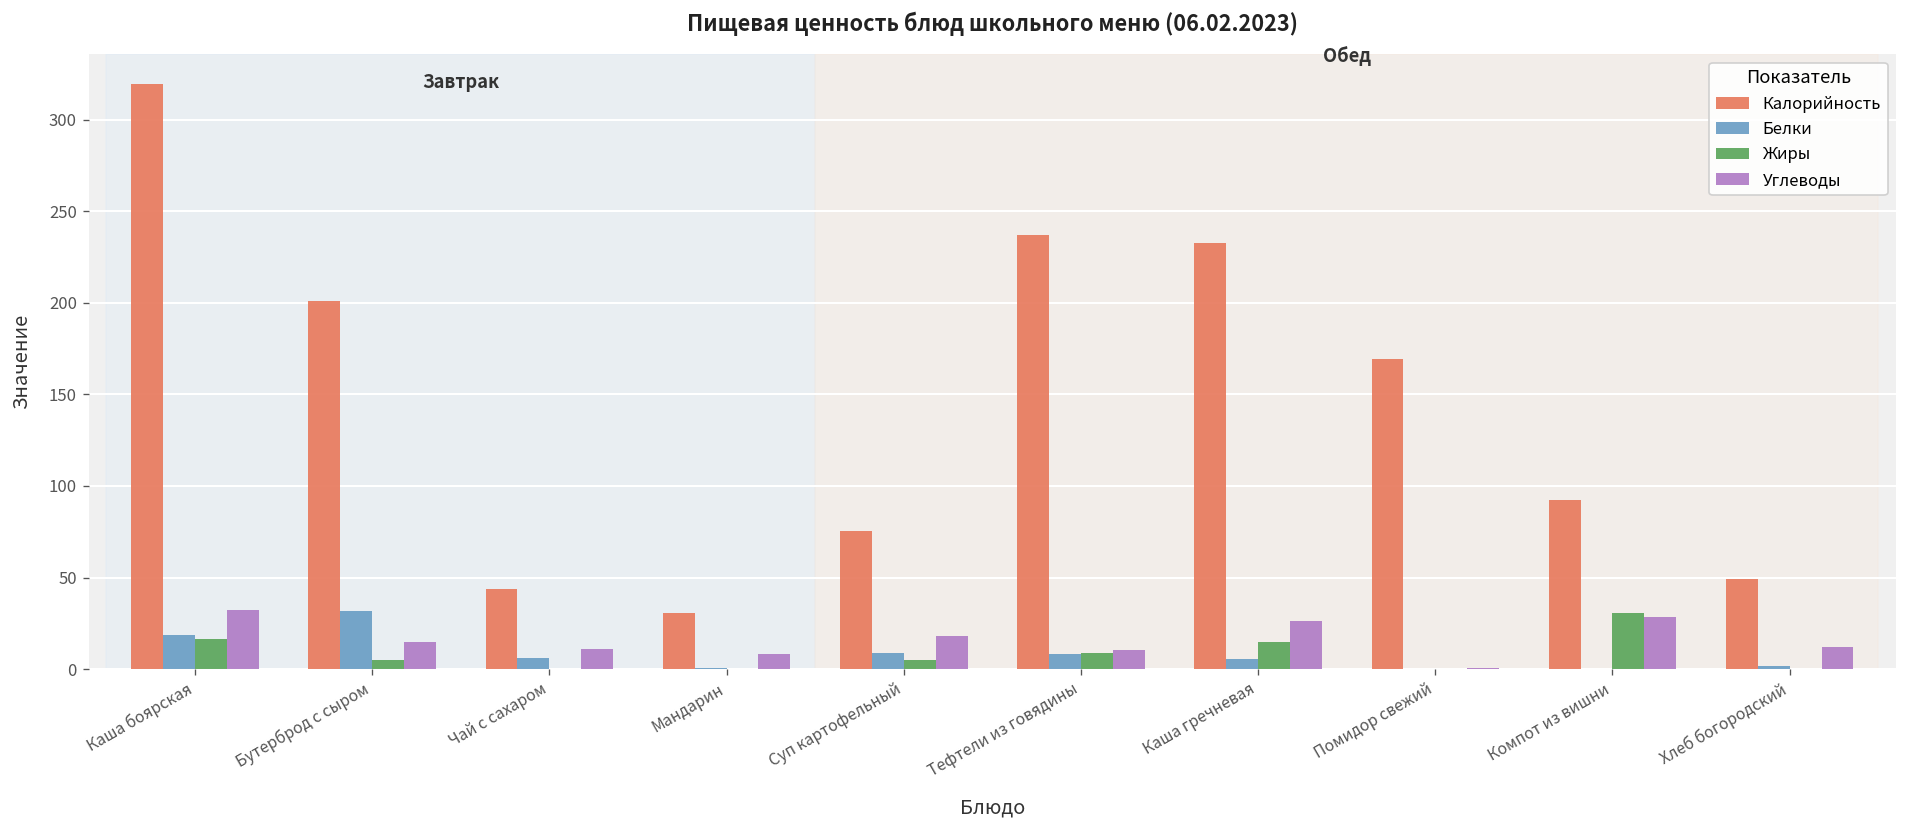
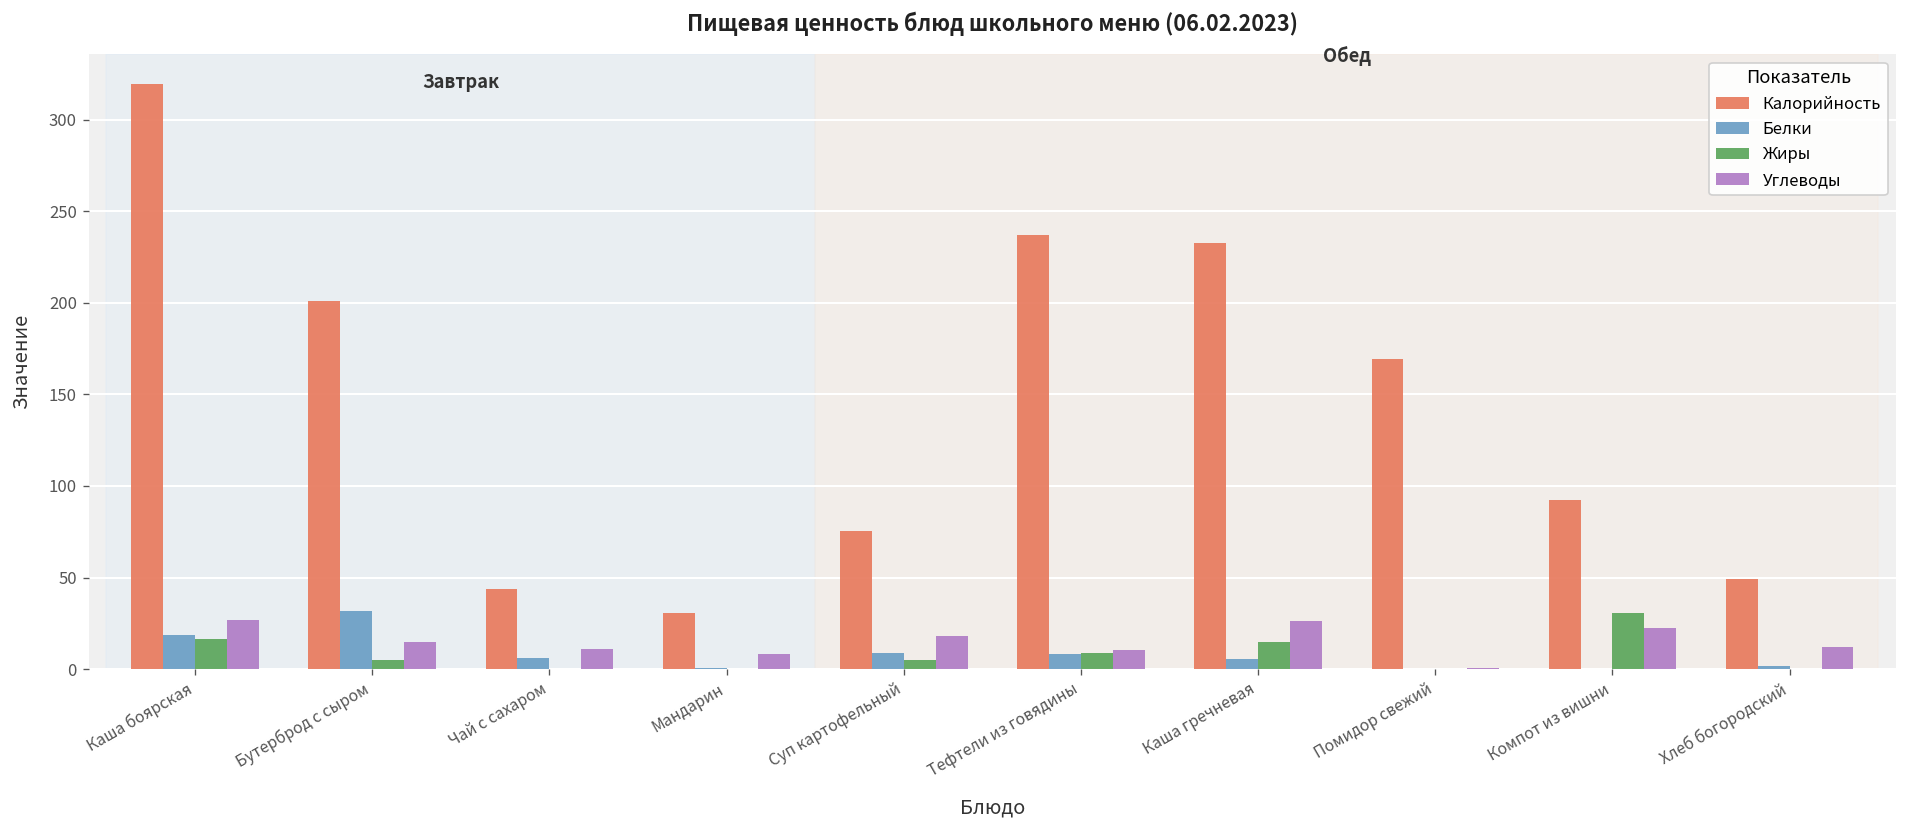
  {
    "Калорийность": {
      "Каша боярская": 320,
      "Бутерброд с сыром": 201,
      "Чай с сахаром": 44,
      "Мандарин": 31,
      "Суп картофельный": 76,
      "Тефтели из говядины": 237,
      "Каша гречневая": 233,
      "Помидор свежий": 169,
      "Компот из вишни": 92,
      "Хлеб богородский": 49
    },
    "Белки": {
      "Каша боярская": 18,
      "Бутерброд с сыром": 32,
      "Чай с сахаром": 6,
      "Суп картофельный": 9,
      "Тефтели из говядины": 8,
      "Каша гречневая": 6
    },
    "Жиры": {
      "Каша боярская": 17,
      "Бутерброд с сыром": 5,
      "Чай с сахаром": 0,
      "Суп картофельный": 5,
      "Тефтели из говядины": 9,
      "Каша гречневая": 15,
      "Компот из вишни": 31
    },
    "Углеводы": {
-     "Каша боярская": 32,
+     "Каша боярская": 27,
      "Бутерброд с сыром": 15,
      "Чай с сахаром": 11,
      "Мандарин": 8,
      "Суп картофельный": 18,
      "Тефтели из говядины": 11,
      "Каша гречневая": 26,
-     "Компот из вишни": 29,
+     "Компот из вишни": 23,
      "Хлеб богородский": 12
    }
  }
